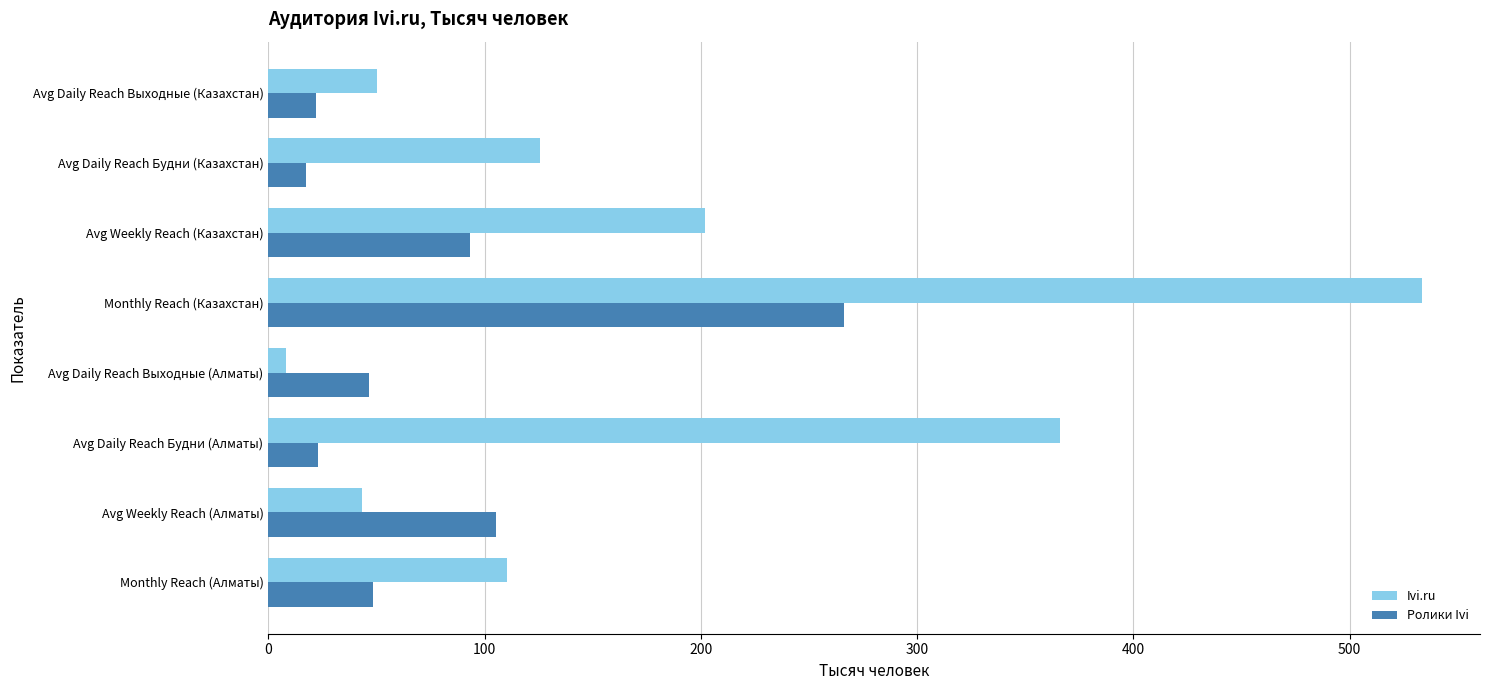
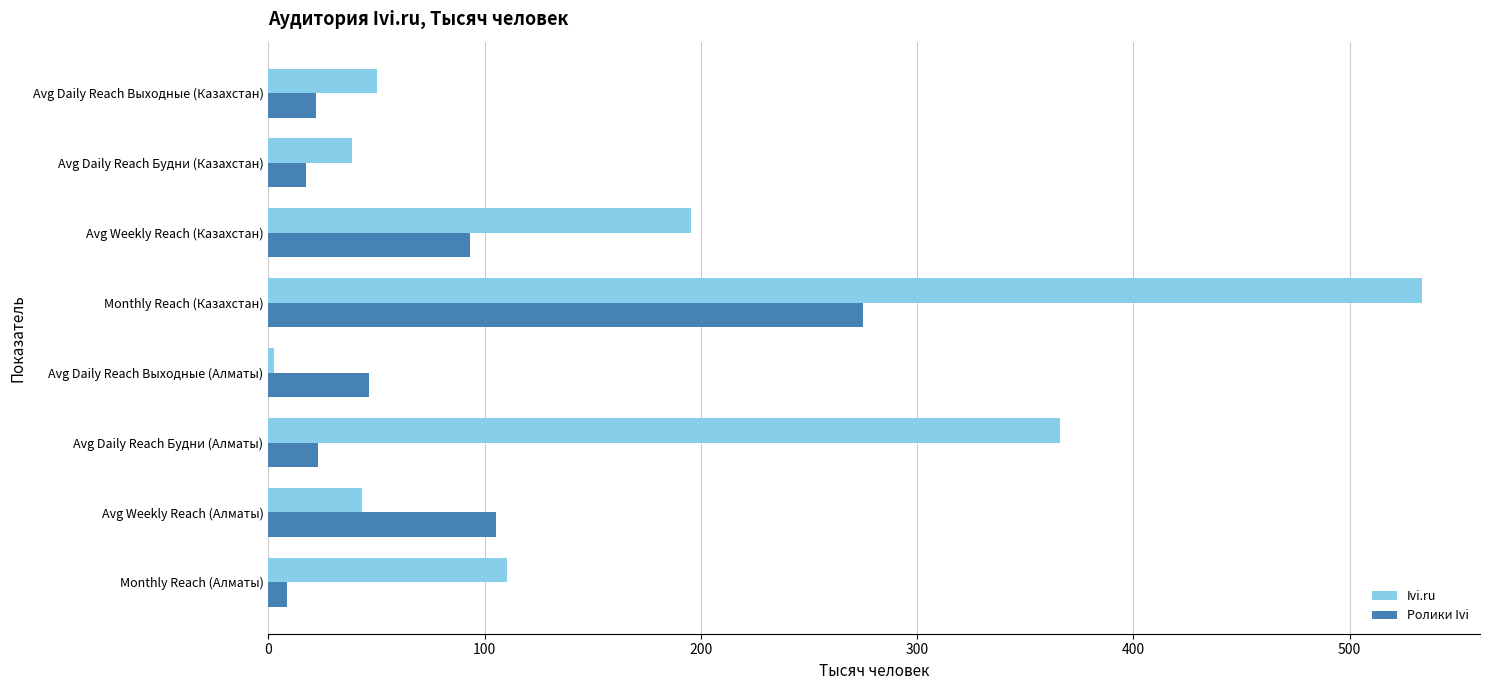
  {
    "Ivi.ru": {
      "Avg Daily Reach Выходные (Казахстан)": 50,
-     "Avg Daily Reach Будни (Казахстан)": 126,
-     "Avg Weekly Reach (Казахстан)": 202,
+     "Avg Daily Reach Будни (Казахстан)": 39,
+     "Avg Weekly Reach (Казахстан)": 195,
      "Monthly Reach (Казахстан)": 534,
-     "Avg Daily Reach Выходные (Алматы)": 8,
+     "Avg Daily Reach Выходные (Алматы)": 3,
      "Avg Daily Reach Будни (Алматы)": 366,
      "Avg Weekly Reach (Алматы)": 44,
      "Monthly Reach (Алматы)": 110
    },
    "Ролики Ivi": {
      "Avg Daily Reach Выходные (Казахстан)": 22,
      "Avg Daily Reach Будни (Казахстан)": 18,
      "Avg Weekly Reach (Казахстан)": 93,
-     "Monthly Reach (Казахстан)": 266,
+     "Monthly Reach (Казахстан)": 275,
      "Avg Daily Reach Выходные (Алматы)": 47,
      "Avg Daily Reach Будни (Алматы)": 23,
      "Avg Weekly Reach (Алматы)": 105,
-     "Monthly Reach (Алматы)": 49
+     "Monthly Reach (Алматы)": 9
    }
  }
